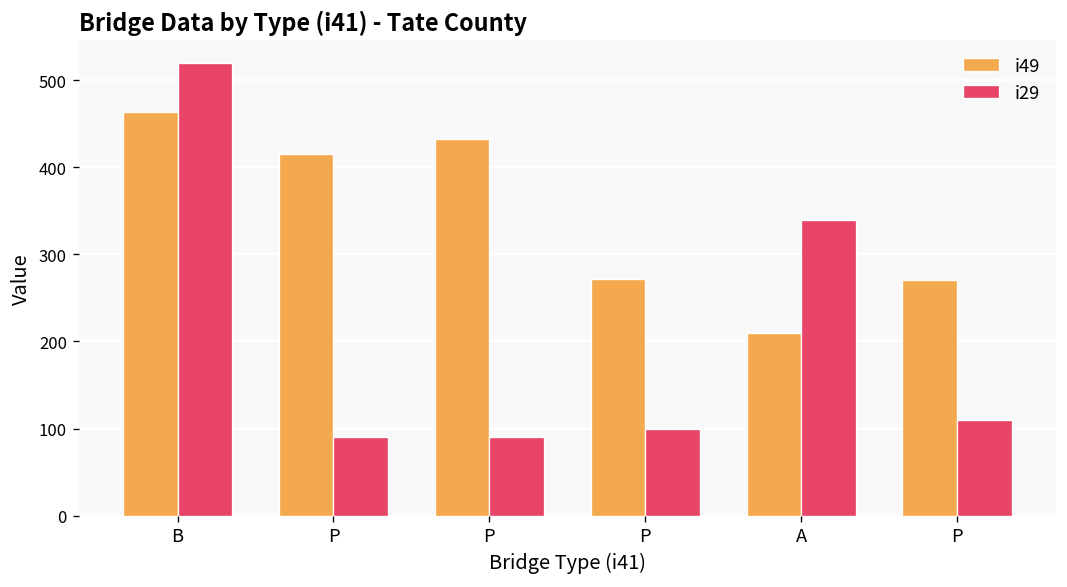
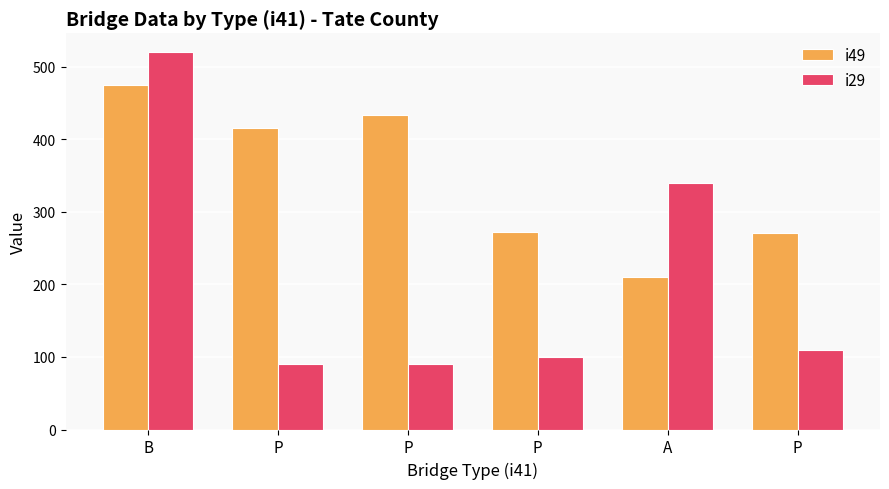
  {
    "i49": {
-     "B": 460,
+     "B": 480,
      "A": 210
    },
    "i29": {
      "B": 520,
      "A": 340
    }
  }
